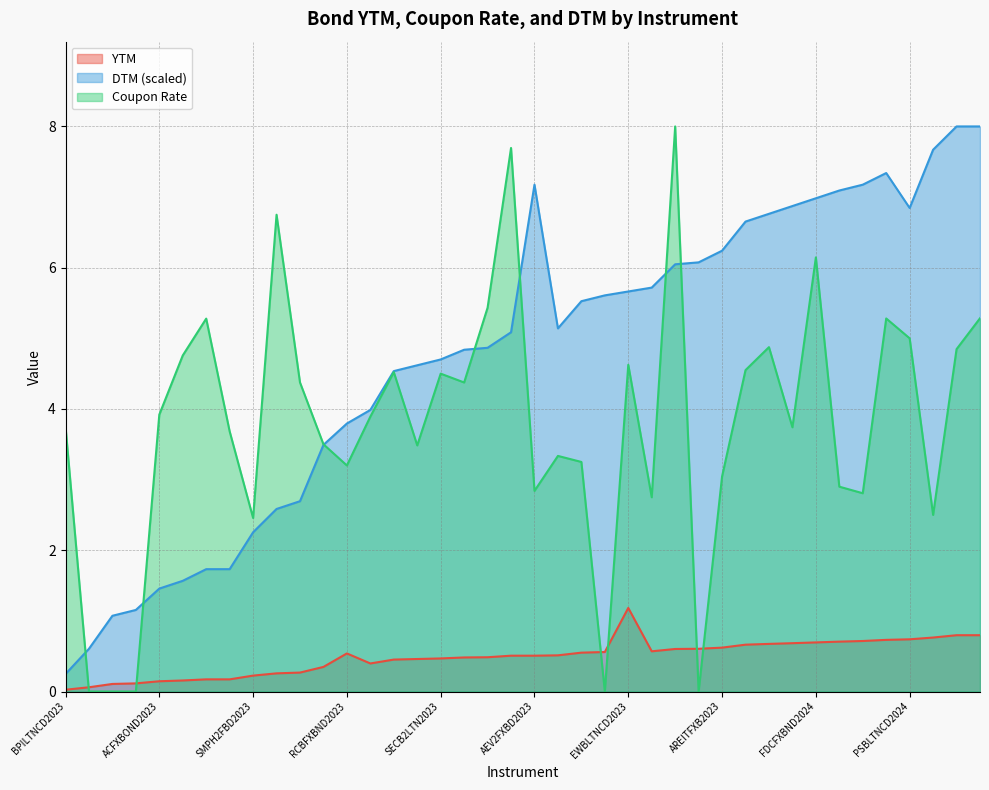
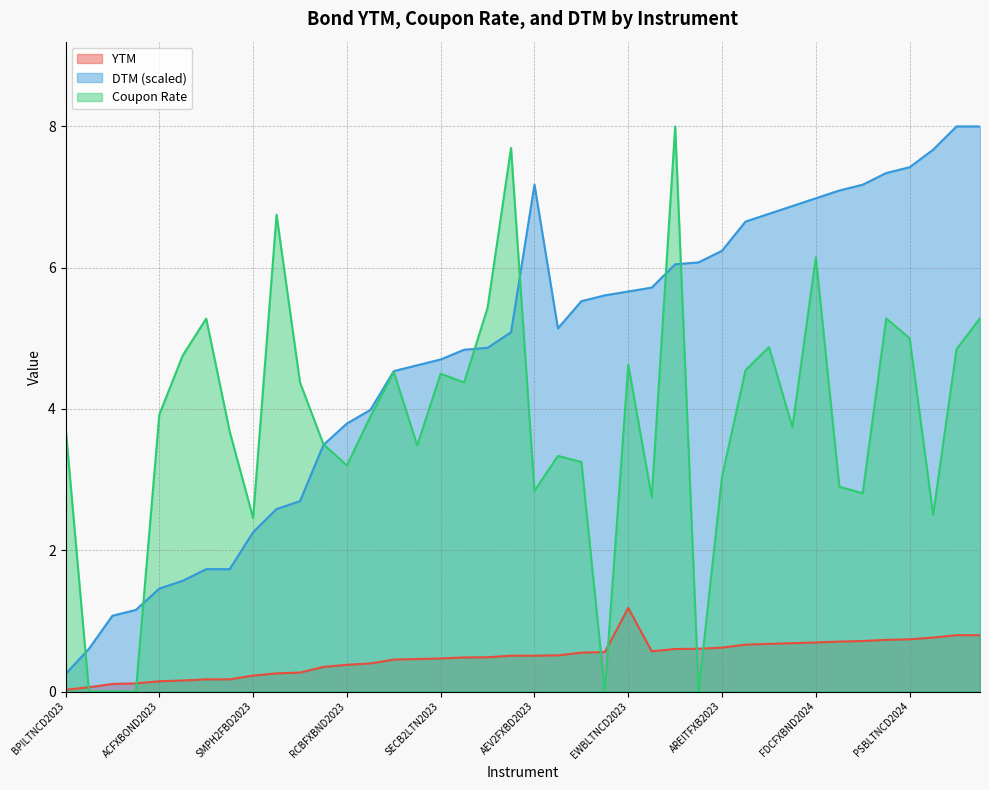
  {
    "YTM": {
      "BPILTNCD2023": 0.0,
      "ACFXBOND2023": 0.1,
      "SMPH2FBD2023": 0.2,
-     "RCBFXBND2023": 0.5,
+     "RCBFXBND2023": 0.4,
      "SECB2LTN2023": 0.5,
      "AEV2FXBD2023": 0.5,
      "EWBLTNCD2023": 1.2,
      "AREITFXB2023": 0.6,
      "FDCFXBND2024": 0.7,
      "PSBLTNCD2024": 0.7
    },
    "DTM (scaled)": {
      "BPILTNCD2023": 0.2,
      "ACFXBOND2023": 1.5,
      "SMPH2FBD2023": 2.3,
      "RCBFXBND2023": 3.8,
      "SECB2LTN2023": 4.7,
      "AEV2FXBD2023": 7.2,
      "EWBLTNCD2023": 5.7,
      "AREITFXB2023": 6.2,
      "FDCFXBND2024": 7.0,
-     "PSBLTNCD2024": 6.8
+     "PSBLTNCD2024": 7.4
    },
    "Coupon Rate": {
      "BPILTNCD2023": 3.8,
      "ACFXBOND2023": 3.9,
      "SMPH2FBD2023": 2.5,
      "RCBFXBND2023": 3.2,
      "SECB2LTN2023": 4.5,
      "AEV2FXBD2023": 2.8,
      "EWBLTNCD2023": 4.6,
      "AREITFXB2023": 3.0,
      "FDCFXBND2024": 6.1,
      "PSBLTNCD2024": 5.0
    }
  }
